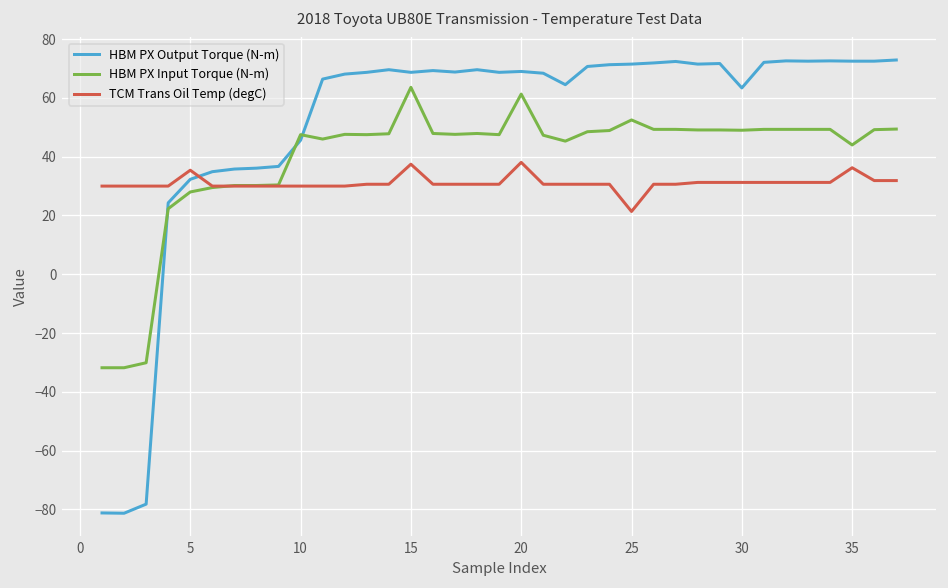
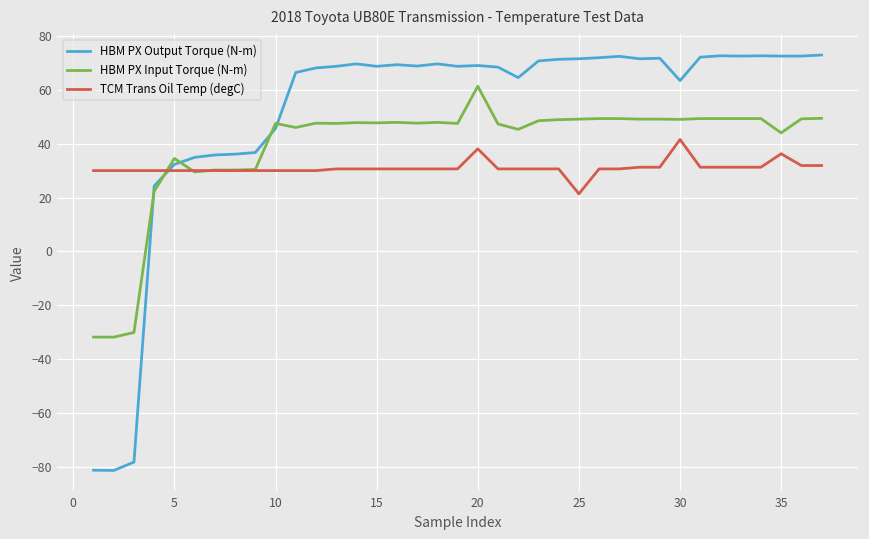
  {
    "HBM PX Output Torque (N-m)": {
      "5": 32,
      "10": 46,
      "15": 69,
      "20": 69,
      "25": 72,
      "30": 63,
      "35": 73
    },
    "HBM PX Input Torque (N-m)": {
-     "5": 28,
+     "5": 35,
      "10": 48,
-     "15": 64,
+     "15": 48,
      "20": 61,
-     "25": 53,
+     "25": 49,
      "30": 49,
      "35": 44
    },
    "TCM Trans Oil Temp (degC)": {
-     "5": 35,
+     "5": 30,
      "10": 30,
-     "15": 37,
+     "15": 31,
      "20": 38,
      "25": 21,
-     "30": 31,
+     "30": 42,
      "35": 36
    }
  }
